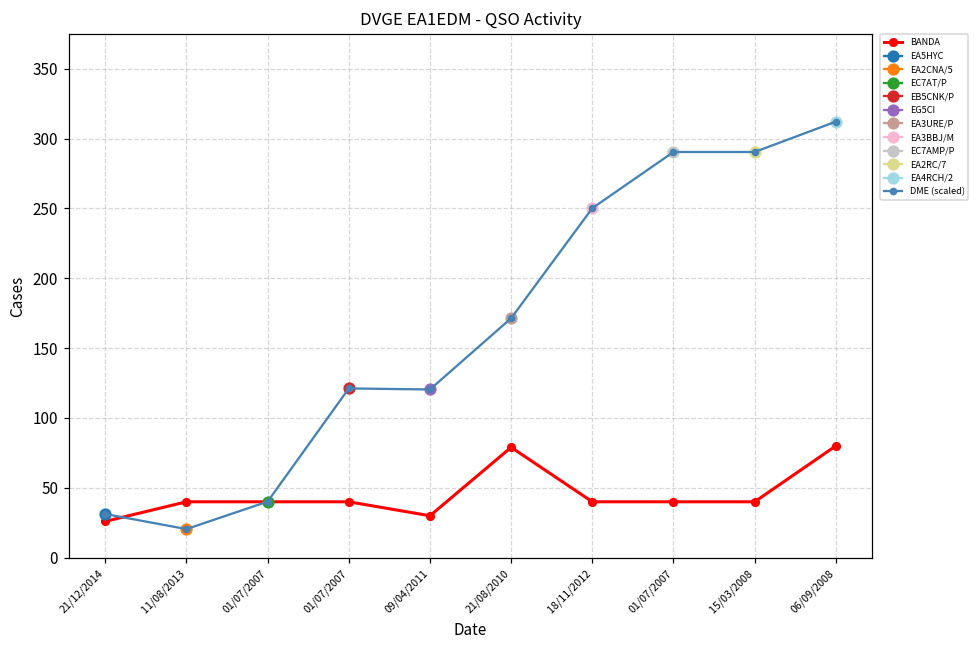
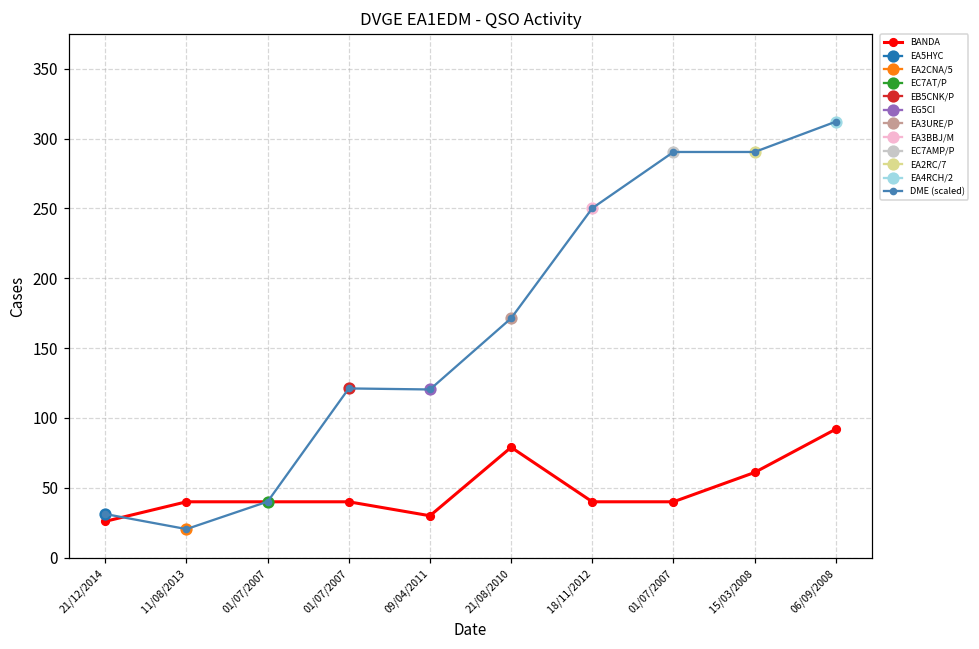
  {
    "BANDA": {
      "21/12/2014": 26,
      "11/08/2013": 40,
      "09/04/2011": 30,
      "21/08/2010": 79,
      "18/11/2012": 40,
-     "15/03/2008": 40,
-     "06/09/2008": 80
+     "15/03/2008": 61,
+     "06/09/2008": 92
    }
  }
